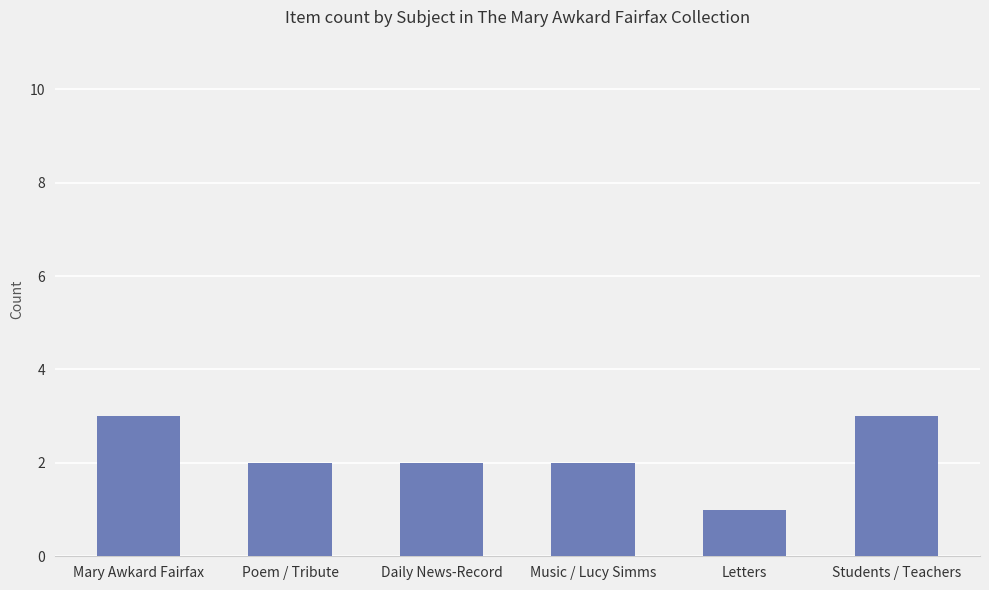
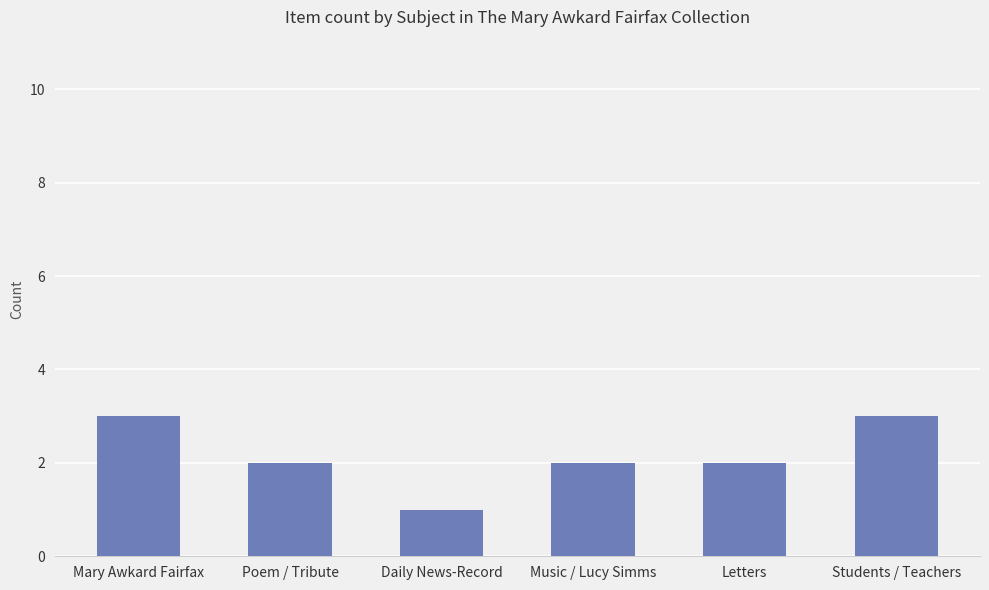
  {
    "Mary Awkard Fairfax": 3,
    "Poem / Tribute": 2,
-   "Daily News-Record": 2,
+   "Daily News-Record": 1,
    "Music / Lucy Simms": 2,
-   "Letters": 1,
+   "Letters": 2,
    "Students / Teachers": 3
  }
